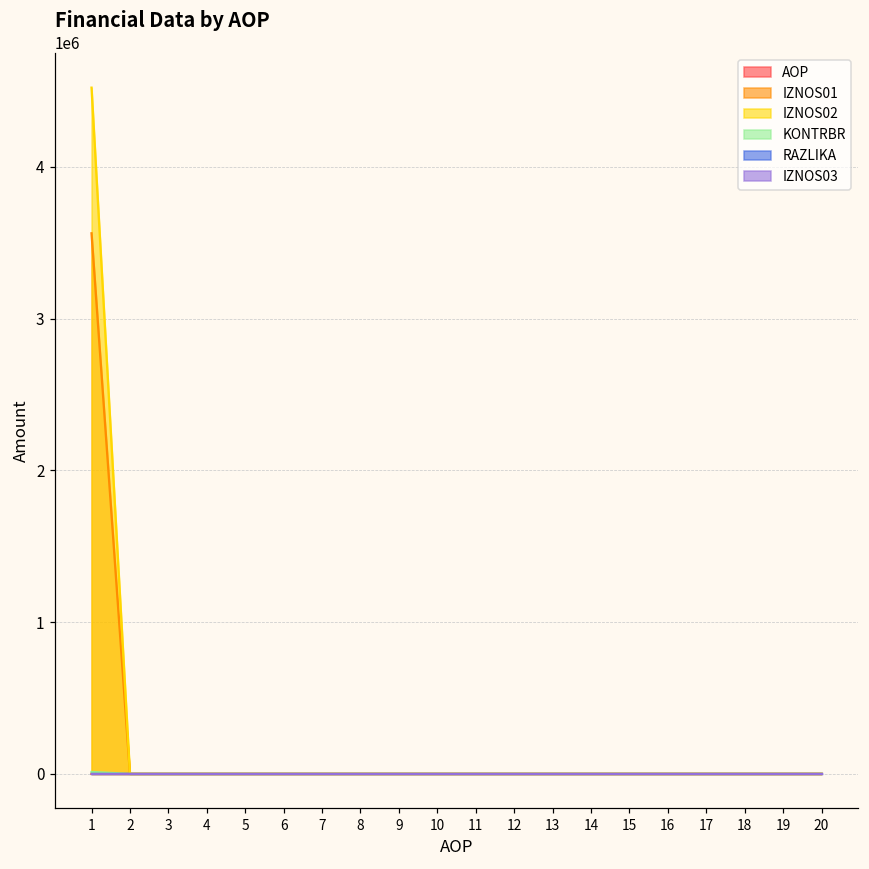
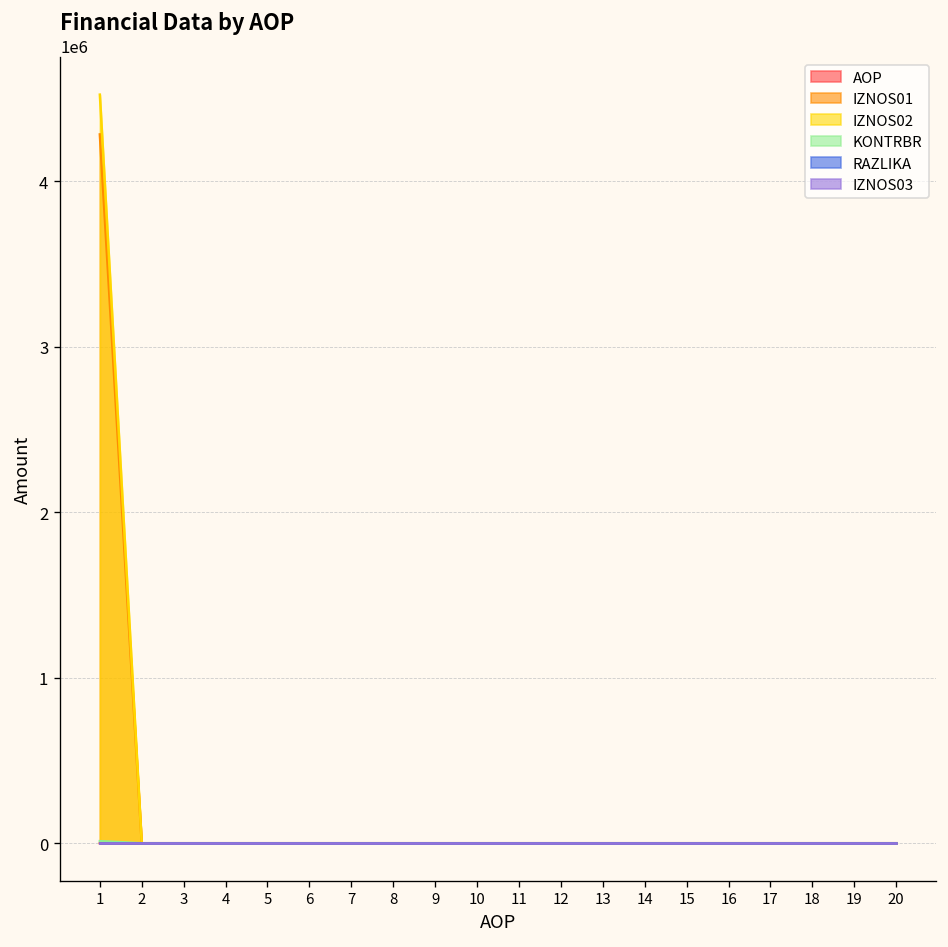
  {
    "IZNOS01": {
-     "1": 3560000
+     "1": 4280000
    },
    "IZNOS02": {
      "1": 4520000
    }
  }
